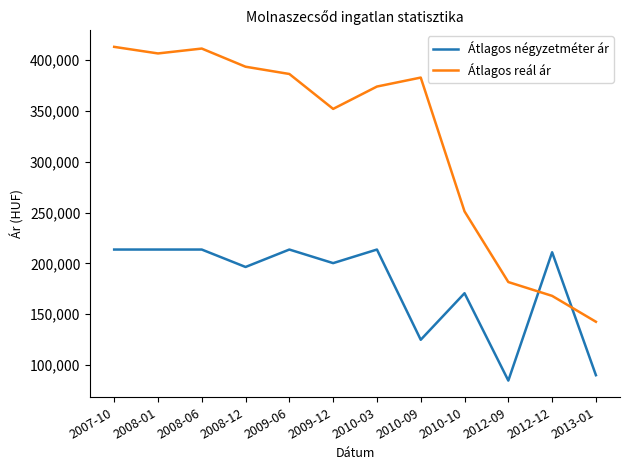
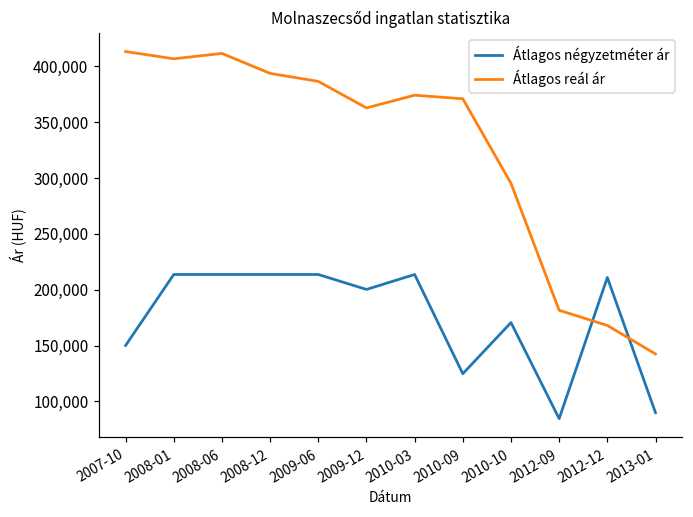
  {
    "Átlagos négyzetméter ár": {
-     "2007-10": "214,000",
+     "2007-10": "150,000",
      "2008-01": "214,000",
      "2008-06": "214,000",
-     "2008-12": "196,000",
+     "2008-12": "214,000",
      "2009-06": "214,000",
      "2009-12": "200,000",
      "2010-03": "214,000",
      "2010-09": "125,000",
      "2010-10": "171,000",
      "2012-09": "85,000",
      "2012-12": "211,000",
      "2013-01": "90,000"
    },
    "Átlagos reál ár": {
      "2007-10": "413,000",
      "2008-01": "407,000",
      "2008-06": "412,000",
      "2008-12": "394,000",
      "2009-06": "386,000",
-     "2009-12": "352,000",
+     "2009-12": "363,000",
      "2010-03": "374,000",
-     "2010-09": "383,000",
-     "2010-10": "251,000",
+     "2010-09": "371,000",
+     "2010-10": "295,000",
      "2012-09": "182,000",
      "2012-12": "168,000",
      "2013-01": "142,000"
    }
  }
